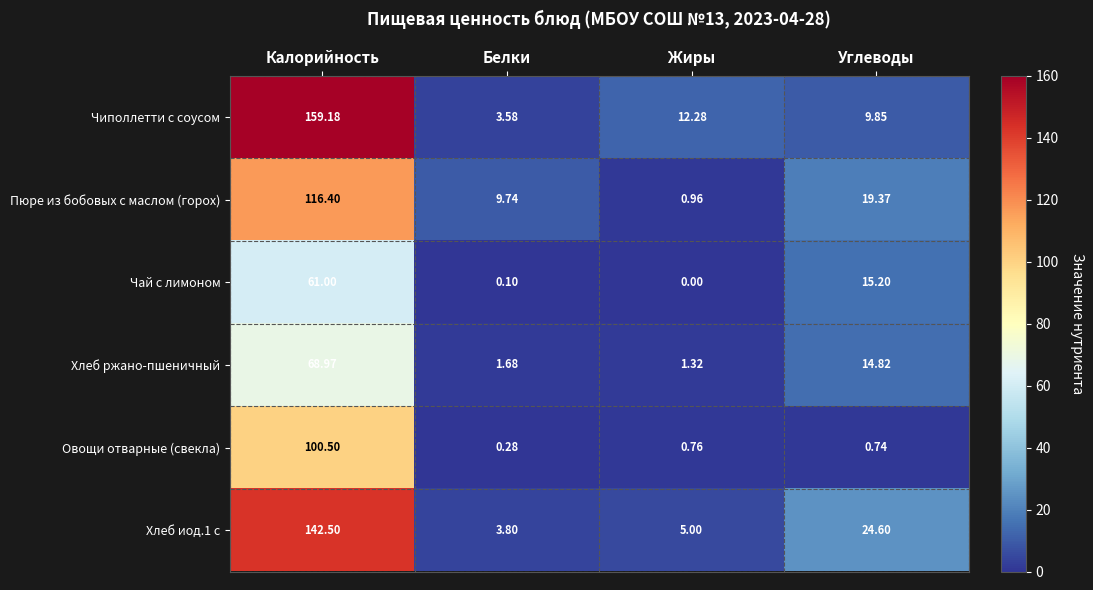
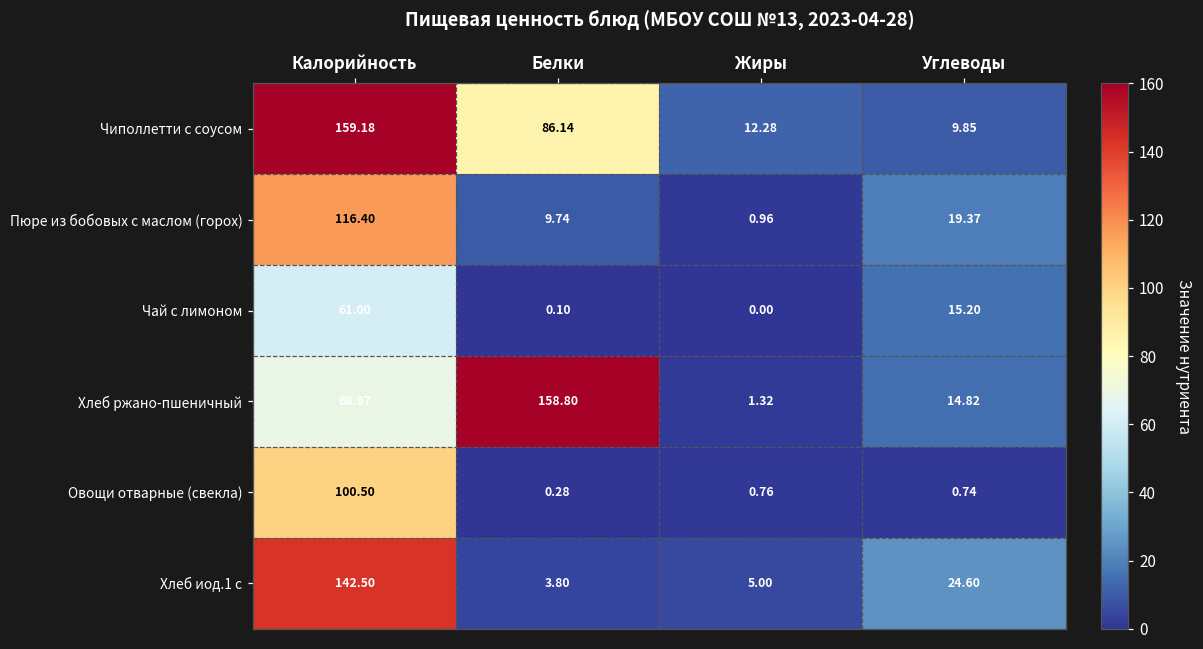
  {
    "Чиполлетти с соусом": {
      "Калорийность": 159.18,
-     "Белки": 3.58,
+     "Белки": 86.14,
      "Жиры": 12.28,
      "Углеводы": 9.85
    },
    "Пюре из бобовых с маслом (горох)": {
      "Калорийность": 116.40,
      "Белки": 9.74,
      "Жиры": 0.96,
      "Углеводы": 19.37
    },
    "Чай с лимоном": {
      "Белки": 0.10,
      "Жиры": 0.00,
      "Углеводы": 15.20
    },
    "Хлеб ржано-пшеничный": {
-     "Белки": 1.68,
+     "Белки": 158.80,
      "Жиры": 1.32,
      "Углеводы": 14.82
    },
    "Овощи отварные (свекла)": {
      "Калорийность": 100.50,
      "Белки": 0.28,
      "Жиры": 0.76,
      "Углеводы": 0.74
    },
    "Хлеб иод.1 с": {
      "Калорийность": 142.50,
      "Белки": 3.80,
      "Жиры": 5.00,
      "Углеводы": 24.60
    }
  }
